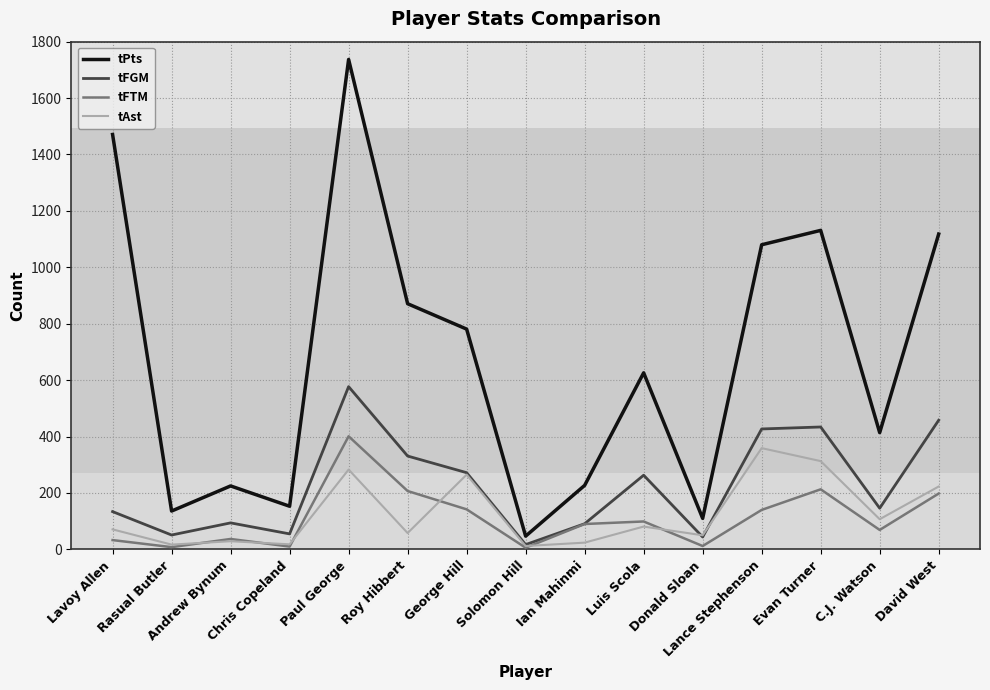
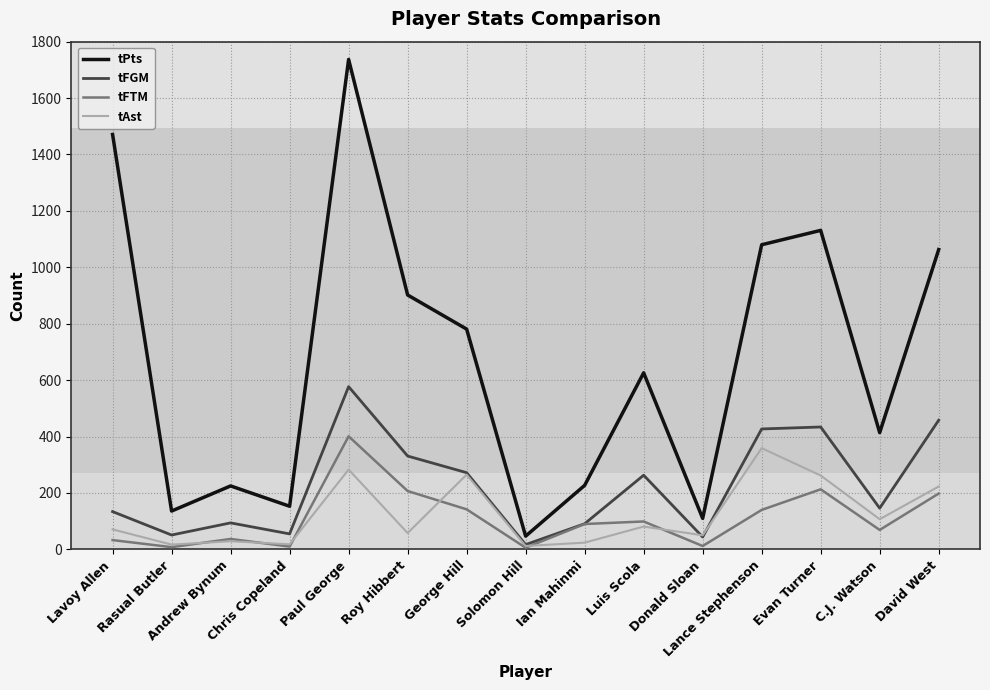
  {
    "tPts": {
      "Lavoy Allen": 1470,
      "Rasual Butler": 140,
      "Andrew Bynum": 230,
      "Chris Copeland": 150,
      "Paul George": 1740,
-     "Roy Hibbert": 870,
+     "Roy Hibbert": 900,
      "George Hill": 780,
      "Solomon Hill": 50,
      "Ian Mahinmi": 230,
      "Luis Scola": 630,
      "Donald Sloan": 110,
      "Lance Stephenson": 1080,
      "Evan Turner": 1130,
      "C.J. Watson": 410,
-     "David West": 1120
+     "David West": 1060
    },
    "tFGM": {
      "Lavoy Allen": 130,
      "Rasual Butler": 50,
      "Andrew Bynum": 90,
      "Chris Copeland": 60,
      "Paul George": 580,
      "Roy Hibbert": 330,
      "Luis Scola": 260,
      "Lance Stephenson": 430,
      "Evan Turner": 430,
      "C.J. Watson": 150,
      "David West": 460
    },
    "tFTM": {
      "Lavoy Allen": 30,
      "Paul George": 400,
      "Roy Hibbert": 210,
      "George Hill": 140,
      "Luis Scola": 100,
      "Donald Sloan": 10,
      "Lance Stephenson": 140,
      "Evan Turner": 210,
      "C.J. Watson": 70,
      "David West": 200
    },
    "tAst": {
      "Lavoy Allen": 70,
      "Paul George": 280,
      "Roy Hibbert": 60,
      "Ian Mahinmi": 20,
      "Luis Scola": 80,
      "Lance Stephenson": 360,
-     "Evan Turner": 310,
+     "Evan Turner": 260,
      "C.J. Watson": 110,
      "David West": 220
    }
  }
